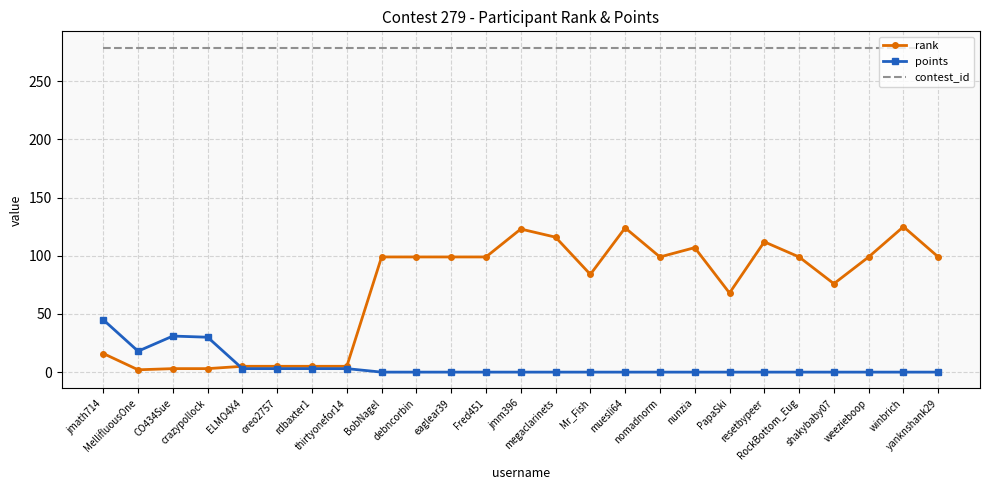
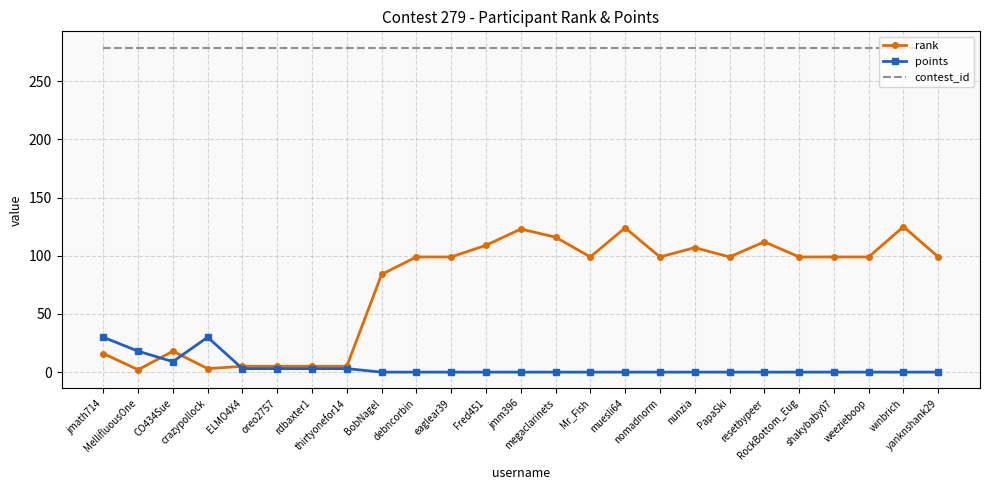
  {
    "rank": {
      "jmath714": 16,
      "MellifluousOne": 2,
-     "CO434Sue": 3,
+     "CO434Sue": 18,
      "crazypollock": 3,
-     "BobNagel": 99,
+     "BobNagel": 84,
      "debncorbin": 99,
      "eaglear39": 99,
-     "Fred451": 99,
+     "Fred451": 109,
      "jmm396": 123,
      "megaclarinets": 116,
-     "Mr_Fish": 84,
+     "Mr_Fish": 99,
      "muesli64": 124,
      "nomadnorm": 99,
      "nunzia": 107,
-     "PapaSki": 68,
+     "PapaSki": 99,
      "resetbypeer": 112,
      "RockBottom_Eug": 99,
-     "shakybaby07": 76,
+     "shakybaby07": 99,
      "weezieboop": 99,
      "winbrich": 125,
      "yanknshank29": 99
    },
    "points": {
-     "jmath714": 45,
+     "jmath714": 30,
      "MellifluousOne": 18,
-     "CO434Sue": 31,
+     "CO434Sue": 9,
      "crazypollock": 30,
      "BobNagel": 0,
      "debncorbin": 0,
      "eaglear39": 0,
      "Fred451": 0,
      "jmm396": 0,
      "megaclarinets": 0,
      "Mr_Fish": 0,
      "muesli64": 0,
      "nomadnorm": 0,
      "nunzia": 0,
      "PapaSki": 0,
      "resetbypeer": 0,
      "RockBottom_Eug": 0,
      "shakybaby07": 0,
      "weezieboop": 0,
      "winbrich": 0,
      "yanknshank29": 0
    },
    "contest_id": {
      "jmath714": 279,
      "MellifluousOne": 279,
      "CO434Sue": 279,
      "crazypollock": 279,
      "ELMO4X4": 279,
      "oreo2757": 279,
      "rdbaxter1": 279,
      "thirtyonefor14": 279,
      "BobNagel": 279,
      "debncorbin": 279,
      "eaglear39": 279,
      "Fred451": 279,
      "jmm396": 279,
      "megaclarinets": 279,
      "Mr_Fish": 279,
      "muesli64": 279,
      "nomadnorm": 279,
      "nunzia": 279,
      "PapaSki": 279,
      "resetbypeer": 279,
      "RockBottom_Eug": 279,
      "shakybaby07": 279,
      "weezieboop": 279
    }
  }
